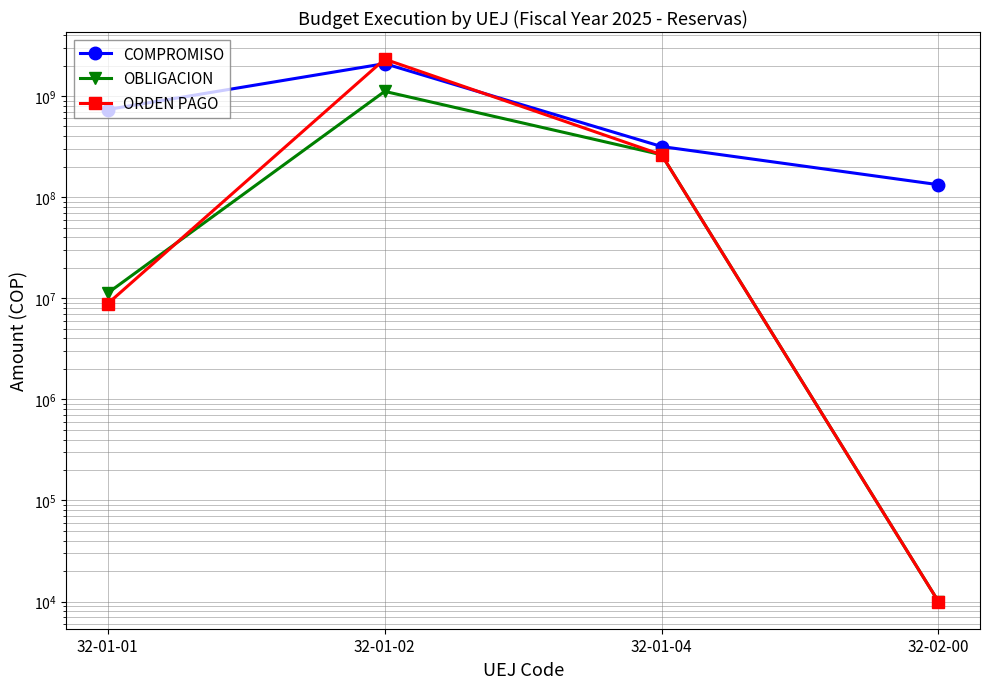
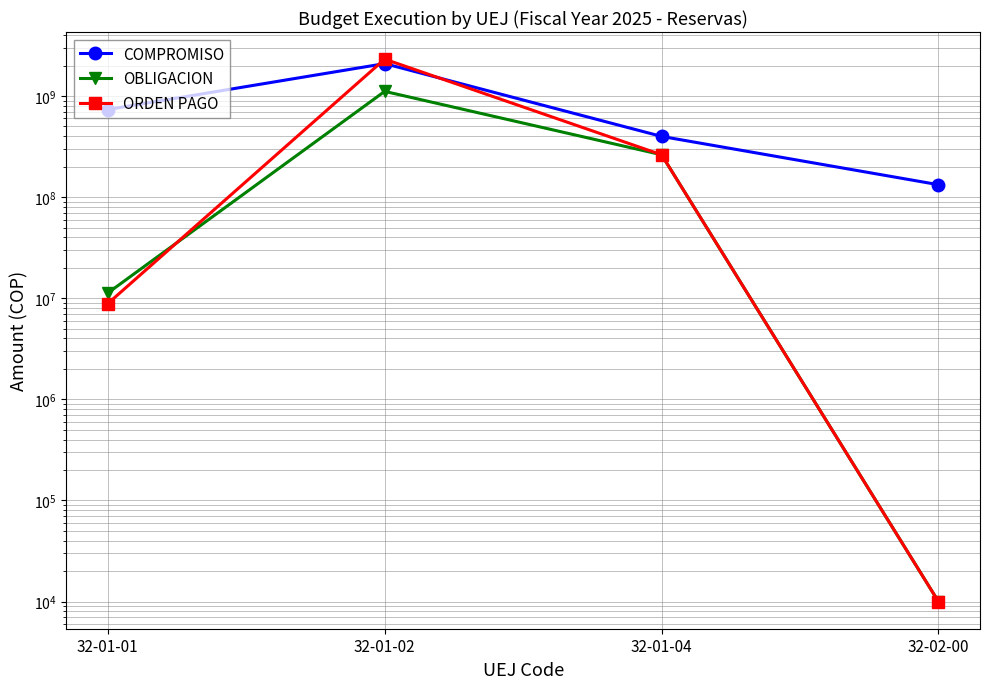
  {
    "COMPROMISO": {
      "32-01-02": 2100000000,
-     "32-01-04": 320000000,
+     "32-01-04": 400000000,
      "32-02-00": 130000000
    },
    "OBLIGACION": {
      "32-01-01": 11000000,
      "32-01-02": 1100000000
    },
    "ORDEN PAGO": {
      "32-01-01": 9000000,
      "32-01-02": 2300000000
    }
  }
